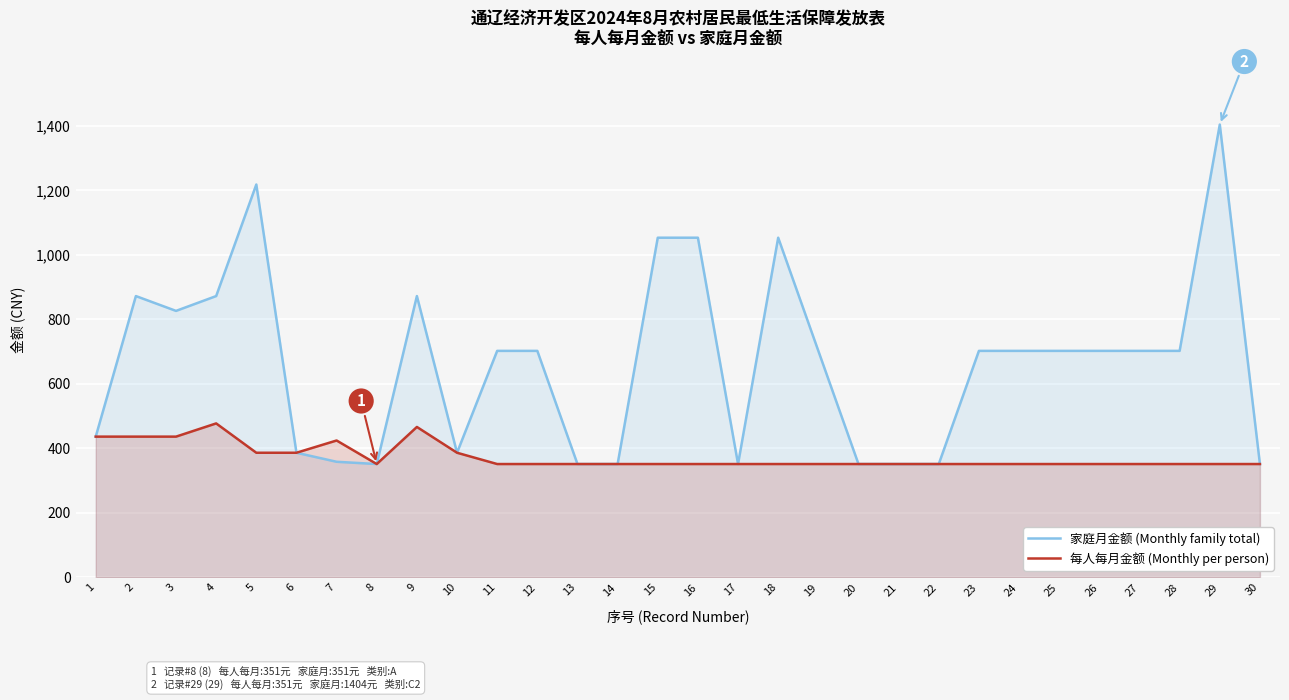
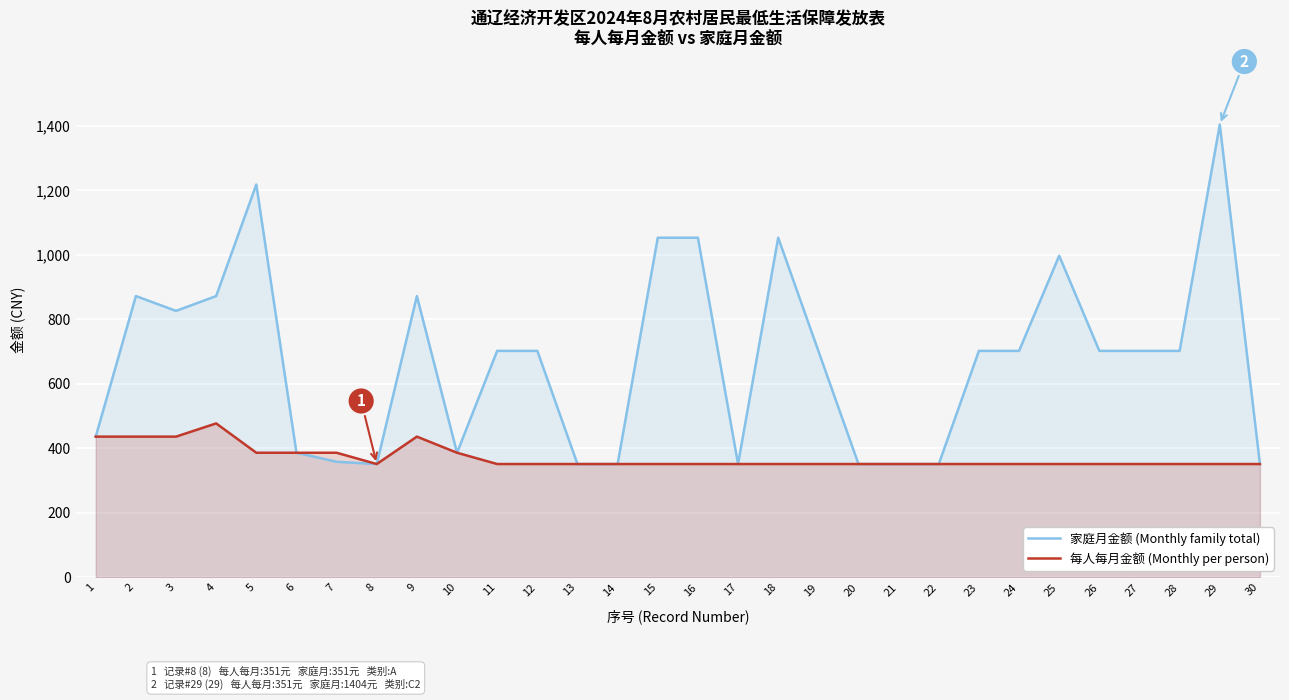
  {
    "家庭月金额 (Monthly family total)": {
      "2": "870",
      "3": "830",
      "4": "870",
      "5": "1,220",
      "7": "360",
      "9": "870",
      "11": "700",
      "12": "700",
      "15": "1,050",
      "16": "1,050",
      "18": "1,050",
      "19": "700",
      "23": "700",
      "24": "700",
-     "25": "700",
+     "25": "1,000",
      "26": "700",
      "27": "700",
      "28": "700",
      "29": "1,400"
    },
    "每人每月金额 (Monthly per person)": {
      "2": "440",
      "3": "440",
      "4": "480",
      "5": "390",
-     "7": "420",
-     "9": "470",
+     "7": "390",
+     "9": "440",
      "11": "350",
      "12": "350",
      "15": "350",
      "16": "350",
      "18": "350",
      "19": "350",
      "23": "350",
      "24": "350",
      "25": "350",
      "26": "350",
      "27": "350",
      "28": "350",
      "29": "350"
    }
  }
